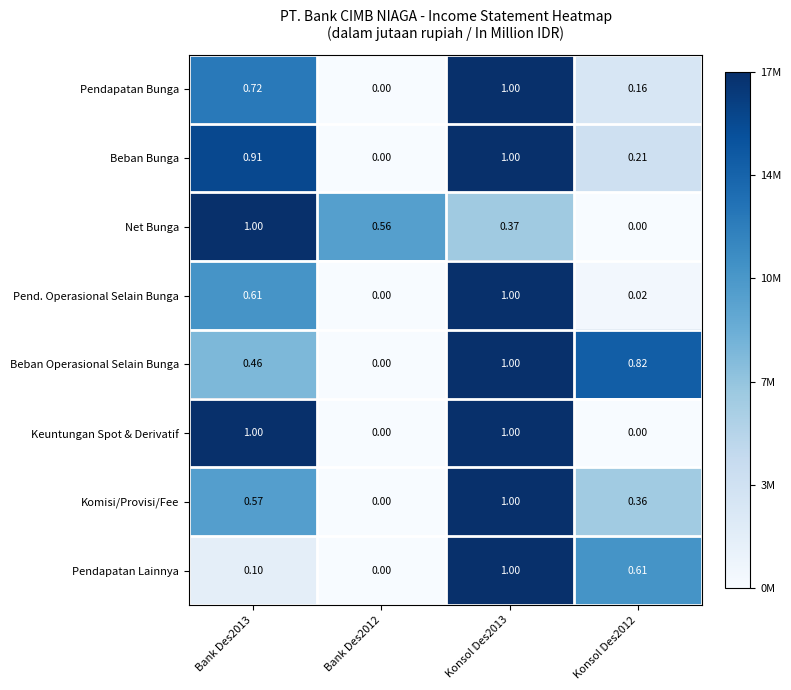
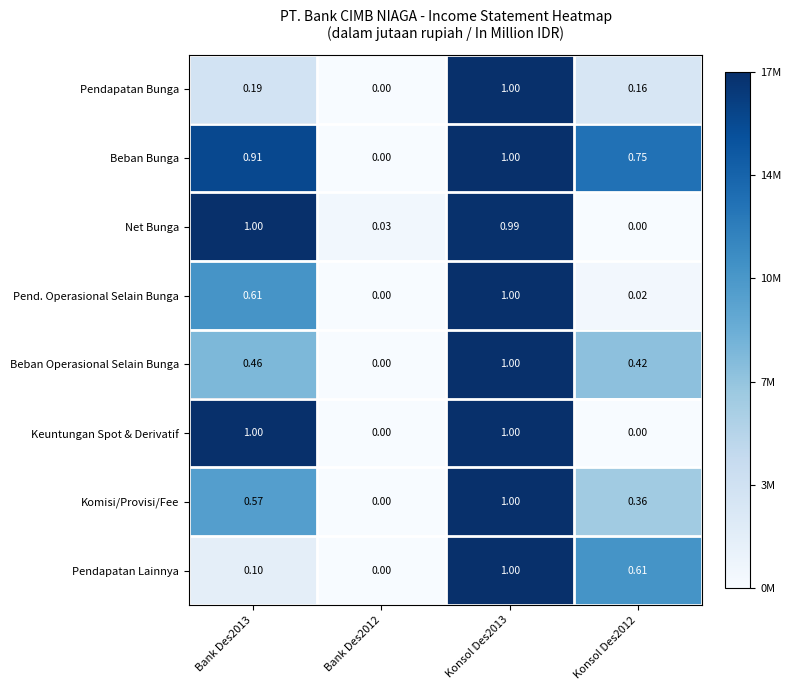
  {
    "Pendapatan Bunga": {
-     "Bank Des2013": 0.72,
+     "Bank Des2013": 0.19,
      "Bank Des2012": 0.00,
      "Konsol Des2013": 1.00,
      "Konsol Des2012": 0.16
    },
    "Beban Bunga": {
      "Bank Des2013": 0.91,
      "Bank Des2012": 0.00,
      "Konsol Des2013": 1.00,
-     "Konsol Des2012": 0.21
+     "Konsol Des2012": 0.75
    },
    "Net Bunga": {
      "Bank Des2013": 1.00,
-     "Bank Des2012": 0.56,
-     "Konsol Des2013": 0.37,
+     "Bank Des2012": 0.03,
+     "Konsol Des2013": 0.99,
      "Konsol Des2012": 0.00
    },
    "Pend. Operasional Selain Bunga": {
      "Bank Des2013": 0.61,
      "Bank Des2012": 0.00,
      "Konsol Des2013": 1.00,
      "Konsol Des2012": 0.02
    },
    "Beban Operasional Selain Bunga": {
      "Bank Des2013": 0.46,
      "Bank Des2012": 0.00,
      "Konsol Des2013": 1.00,
-     "Konsol Des2012": 0.82
+     "Konsol Des2012": 0.42
    },
    "Keuntungan Spot & Derivatif": {
      "Bank Des2013": 1.00,
      "Bank Des2012": 0.00,
      "Konsol Des2013": 1.00,
      "Konsol Des2012": 0.00
    },
    "Komisi/Provisi/Fee": {
      "Bank Des2013": 0.57,
      "Bank Des2012": 0.00,
      "Konsol Des2013": 1.00,
      "Konsol Des2012": 0.36
    },
    "Pendapatan Lainnya": {
      "Bank Des2013": 0.10,
      "Bank Des2012": 0.00,
      "Konsol Des2013": 1.00,
      "Konsol Des2012": 0.61
    }
  }
